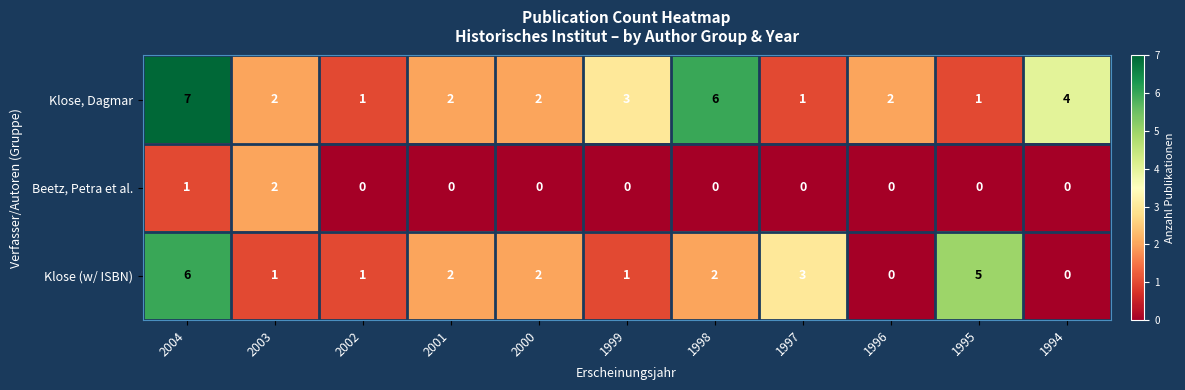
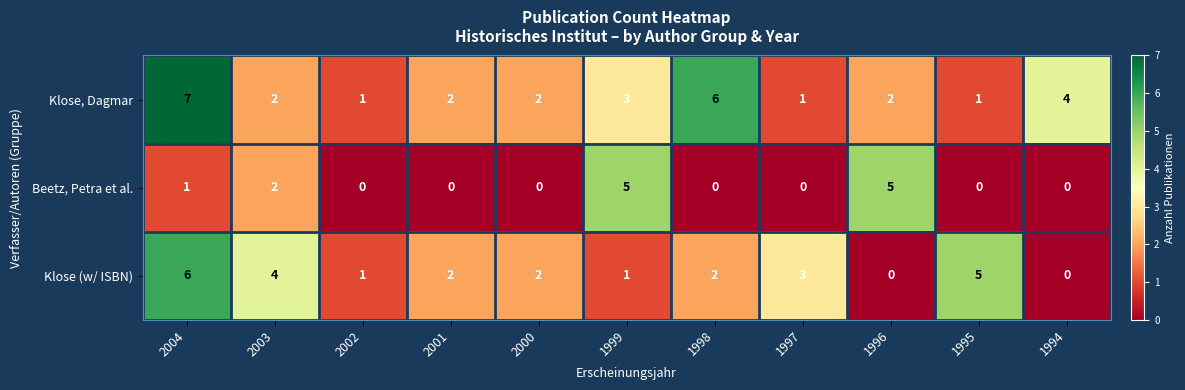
  {
    "Klose, Dagmar": {
      "2004": 7,
      "2003": 2,
      "2002": 1,
      "2001": 2,
      "2000": 2,
      "1999": 3,
      "1998": 6,
      "1997": 1,
      "1996": 2,
      "1995": 1,
      "1994": 4
    },
    "Beetz, Petra et al.": {
      "2004": 1,
      "2003": 2,
      "2002": 0,
      "2001": 0,
      "2000": 0,
-     "1999": 0,
+     "1999": 5,
      "1998": 0,
      "1997": 0,
-     "1996": 0,
+     "1996": 5,
      "1995": 0,
      "1994": 0
    },
    "Klose (w/ ISBN)": {
      "2004": 6,
-     "2003": 1,
+     "2003": 4,
      "2002": 1,
      "2001": 2,
      "2000": 2,
      "1999": 1,
      "1998": 2,
      "1997": 3,
      "1996": 0,
      "1995": 5,
      "1994": 0
    }
  }
